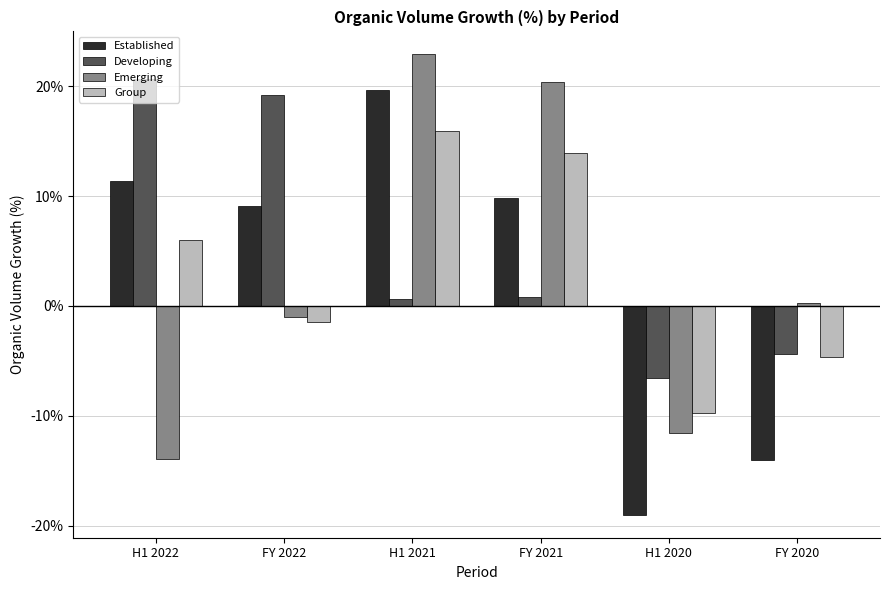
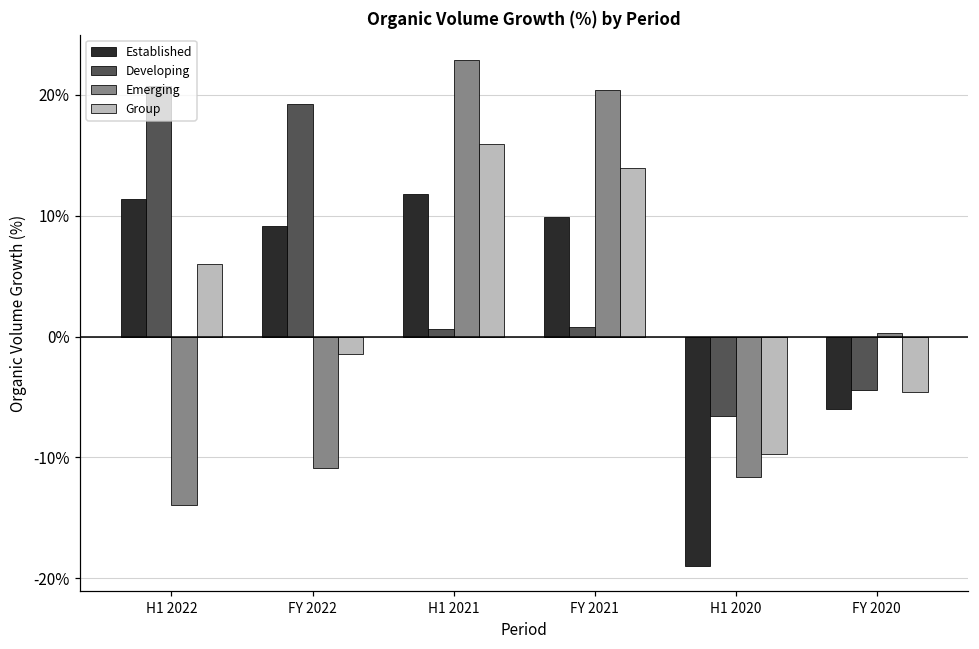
  {
    "Established": {
      "H1 2022": "11.4%",
      "FY 2022": "9.1%",
-     "H1 2021": "19.7%",
+     "H1 2021": "11.8%",
      "FY 2021": "9.9%",
      "H1 2020": "-19.0%",
-     "FY 2020": "-14.0%"
+     "FY 2020": "-6.0%"
    },
    "Developing": {
      "FY 2022": "19.2%",
      "H1 2021": "0.6%",
      "FY 2021": "0.8%",
      "H1 2020": "-6.6%",
      "FY 2020": "-4.4%"
    },
    "Emerging": {
      "H1 2022": "-13.9%",
-     "FY 2022": "-1.0%",
+     "FY 2022": "-10.9%",
      "H1 2021": "22.9%",
      "FY 2021": "20.4%",
      "H1 2020": "-11.6%",
      "FY 2020": "0.3%"
    },
    "Group": {
      "H1 2022": "6.0%",
      "FY 2022": "-1.5%",
      "H1 2021": "15.9%",
      "FY 2021": "14.0%",
      "H1 2020": "-9.7%",
      "FY 2020": "-4.6%"
    }
  }
